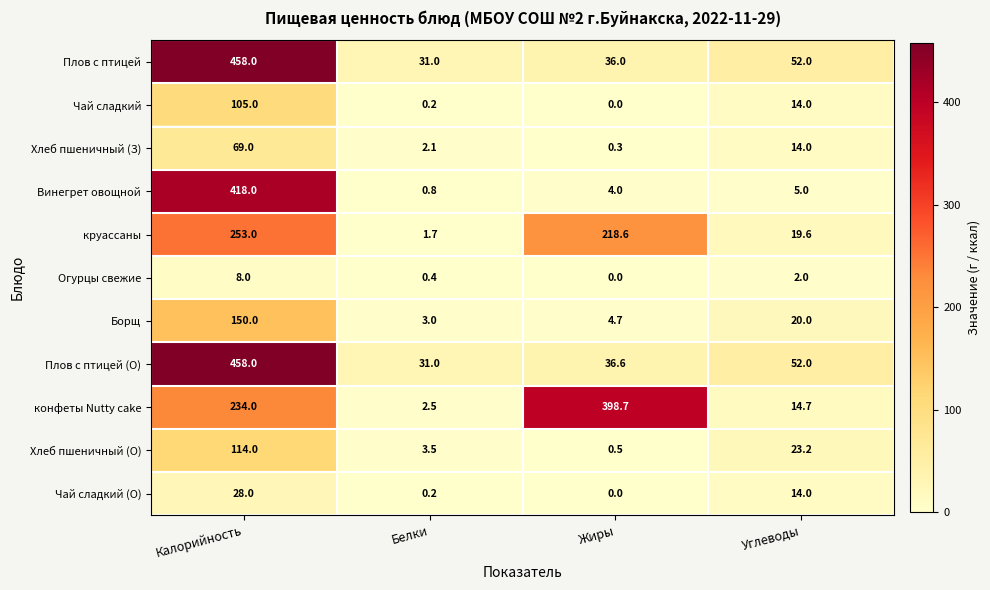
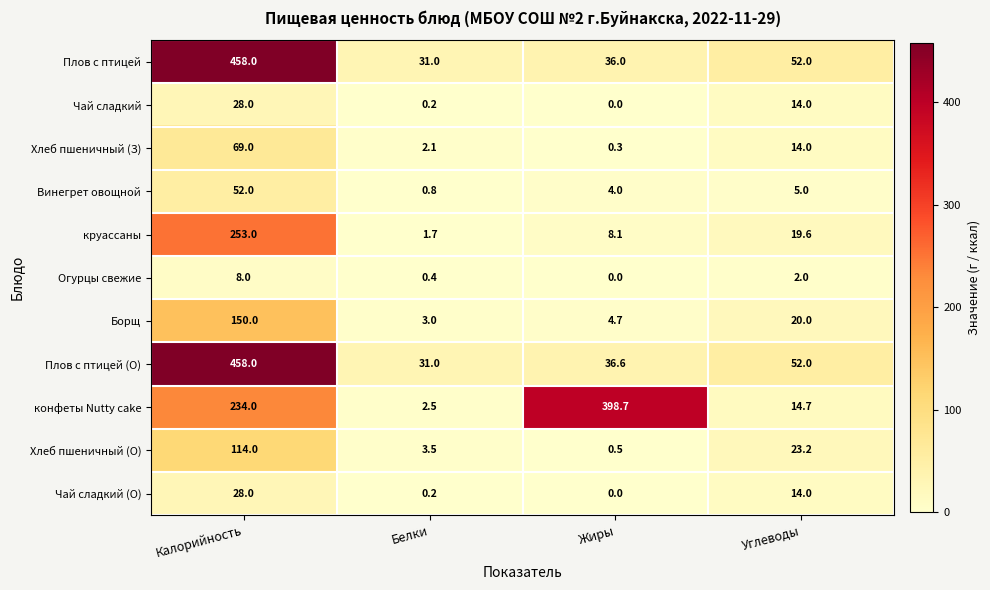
  {
    "Плов с птицей": {
      "Калорийность": 458.0,
      "Белки": 31.0,
      "Жиры": 36.0,
      "Углеводы": 52.0
    },
    "Чай сладкий": {
-     "Калорийность": 105.0,
+     "Калорийность": 28.0,
      "Белки": 0.2,
      "Жиры": 0.0,
      "Углеводы": 14.0
    },
    "Хлеб пшеничный (З)": {
      "Калорийность": 69.0,
      "Белки": 2.1,
      "Жиры": 0.3,
      "Углеводы": 14.0
    },
    "Винегрет овощной": {
-     "Калорийность": 418.0,
+     "Калорийность": 52.0,
      "Белки": 0.8,
      "Жиры": 4.0,
      "Углеводы": 5.0
    },
    "круассаны": {
      "Калорийность": 253.0,
      "Белки": 1.7,
-     "Жиры": 218.6,
+     "Жиры": 8.1,
      "Углеводы": 19.6
    },
    "Огурцы свежие": {
      "Калорийность": 8.0,
      "Белки": 0.4,
      "Жиры": 0.0,
      "Углеводы": 2.0
    },
    "Борщ": {
      "Калорийность": 150.0,
      "Белки": 3.0,
      "Жиры": 4.7,
      "Углеводы": 20.0
    },
    "Плов с птицей (О)": {
      "Калорийность": 458.0,
      "Белки": 31.0,
      "Жиры": 36.6,
      "Углеводы": 52.0
    },
    "конфеты Nutty cake": {
      "Калорийность": 234.0,
      "Белки": 2.5,
      "Жиры": 398.7,
      "Углеводы": 14.7
    },
    "Хлеб пшеничный (О)": {
      "Калорийность": 114.0,
      "Белки": 3.5,
      "Жиры": 0.5,
      "Углеводы": 23.2
    },
    "Чай сладкий (О)": {
      "Калорийность": 28.0,
      "Белки": 0.2,
      "Жиры": 0.0,
      "Углеводы": 14.0
    }
  }
